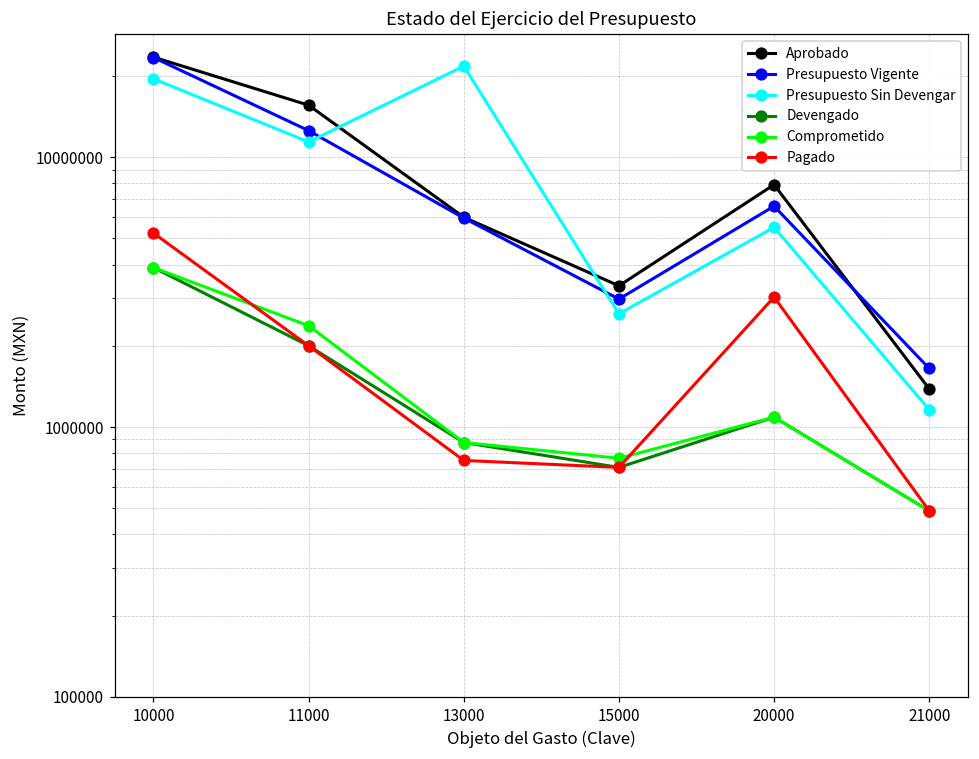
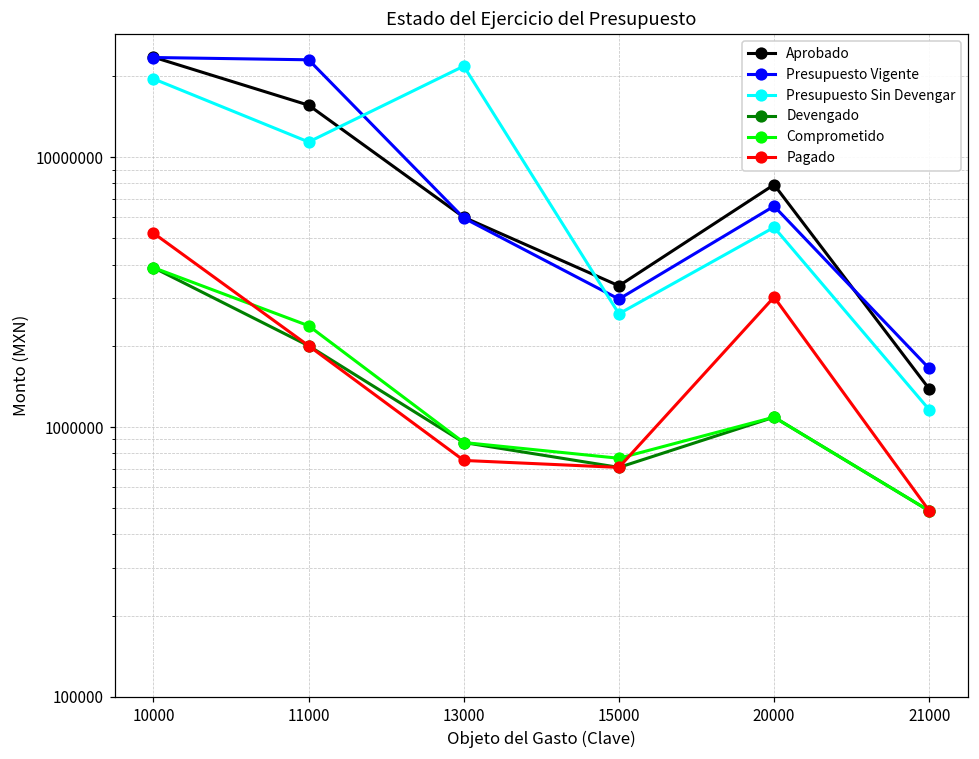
  {
    "Aprobado": {
      "11000": 16000000,
      "15000": 3300000,
      "20000": 7900000,
      "21000": 1400000
    },
    "Presupuesto Vigente": {
-     "11000": 13000000,
+     "11000": 23000000,
      "15000": 3000000,
      "20000": 6600000,
      "21000": 1600000
    },
    "Presupuesto Sin Devengar": {
      "10000": 20000000,
      "11000": 11000000,
      "13000": 22000000,
      "15000": 2600000,
      "20000": 5500000,
      "21000": 1200000
    },
    "Comprometido": {
      "11000": 2400000,
      "15000": 770000
    },
    "Pagado": {
      "10000": 5200000,
      "13000": 750000,
      "20000": 3000000
    }
  }
